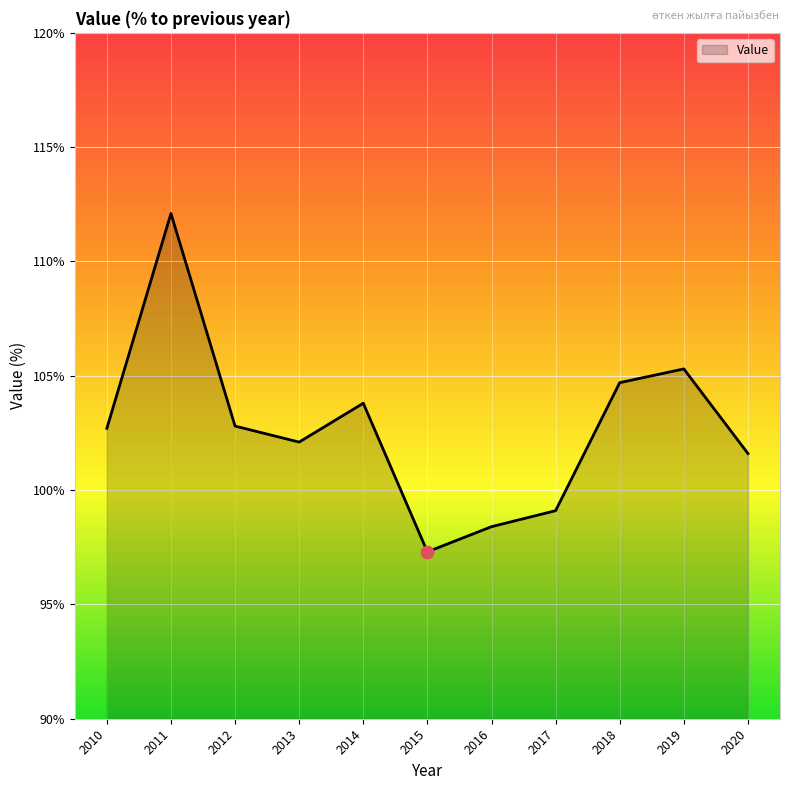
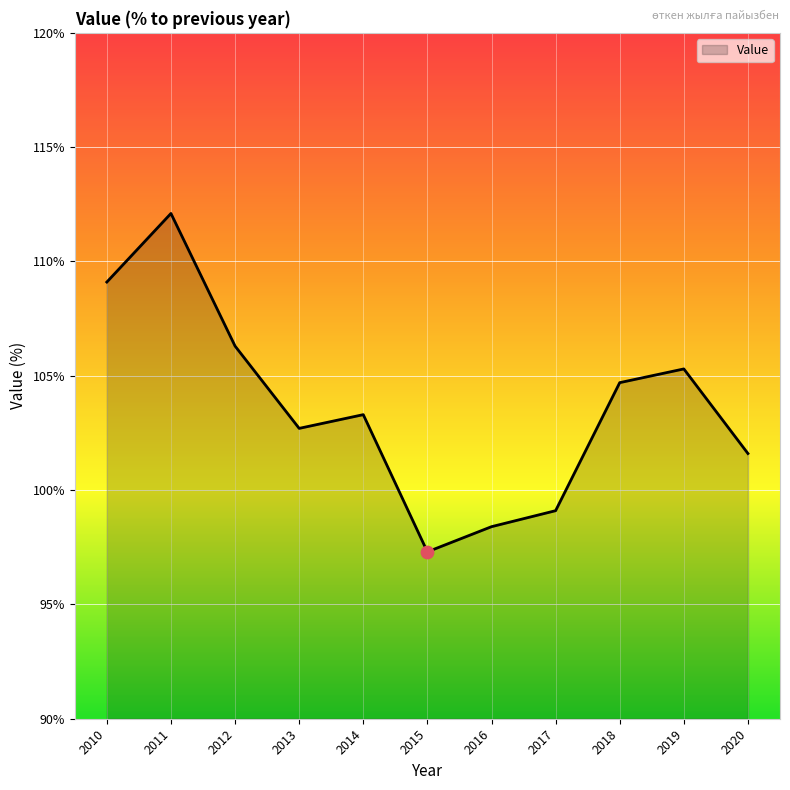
  {
    "Value": {
-     "2010": "102.7%",
+     "2010": "109.1%",
      "2011": "112.1%",
-     "2012": "102.8%",
-     "2013": "102.1%",
-     "2014": "103.8%",
+     "2012": "106.3%",
+     "2013": "102.7%",
+     "2014": "103.3%",
      "2016": "98.4%",
      "2017": "99.1%",
      "2018": "104.7%",
      "2019": "105.3%",
      "2020": "101.6%"
    }
  }
